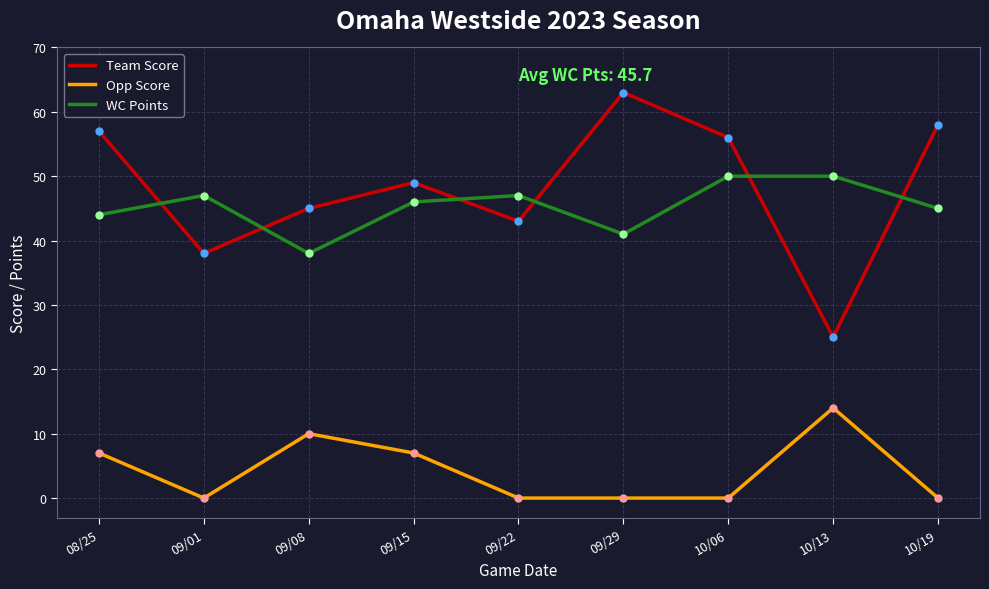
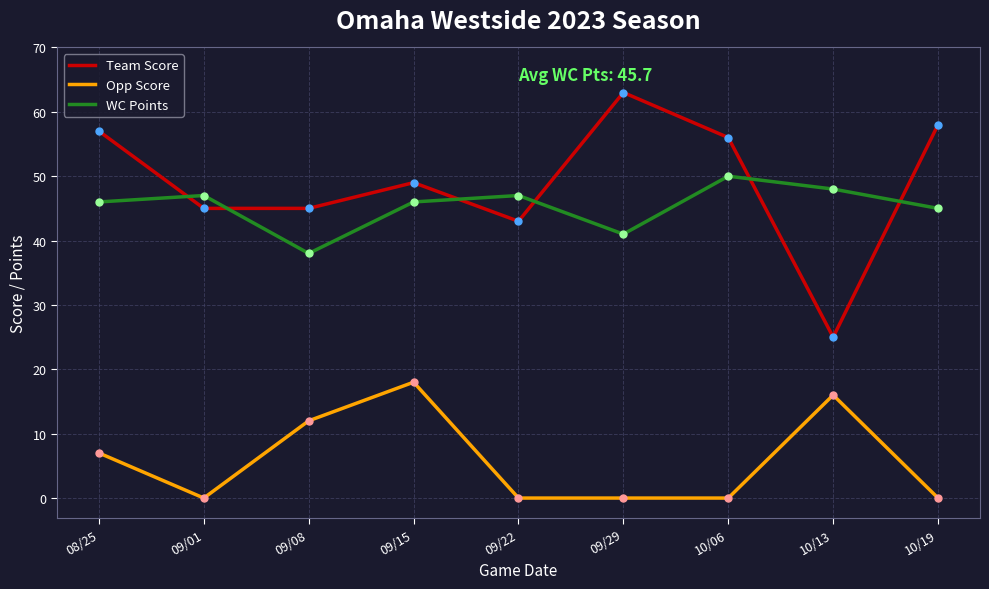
  {
    "Team Score": {
      "08/25": 57,
-     "09/01": 38,
+     "09/01": 45,
      "09/08": 45,
      "09/15": 49,
      "09/22": 43,
      "10/06": 56,
      "10/13": 25,
      "10/19": 58
    },
    "Opp Score": {
      "08/25": 7,
      "09/01": 0,
-     "09/08": 10,
-     "09/15": 7,
+     "09/08": 12,
+     "09/15": 18,
      "09/22": 0,
      "09/29": 0,
      "10/06": 0,
-     "10/13": 14,
+     "10/13": 16,
      "10/19": 0
    },
    "WC Points": {
-     "08/25": 44,
+     "08/25": 46,
      "09/01": 47,
      "09/08": 38,
      "09/15": 46,
      "09/22": 47,
      "09/29": 41,
      "10/06": 50,
-     "10/13": 50,
+     "10/13": 48,
      "10/19": 45
    }
  }
